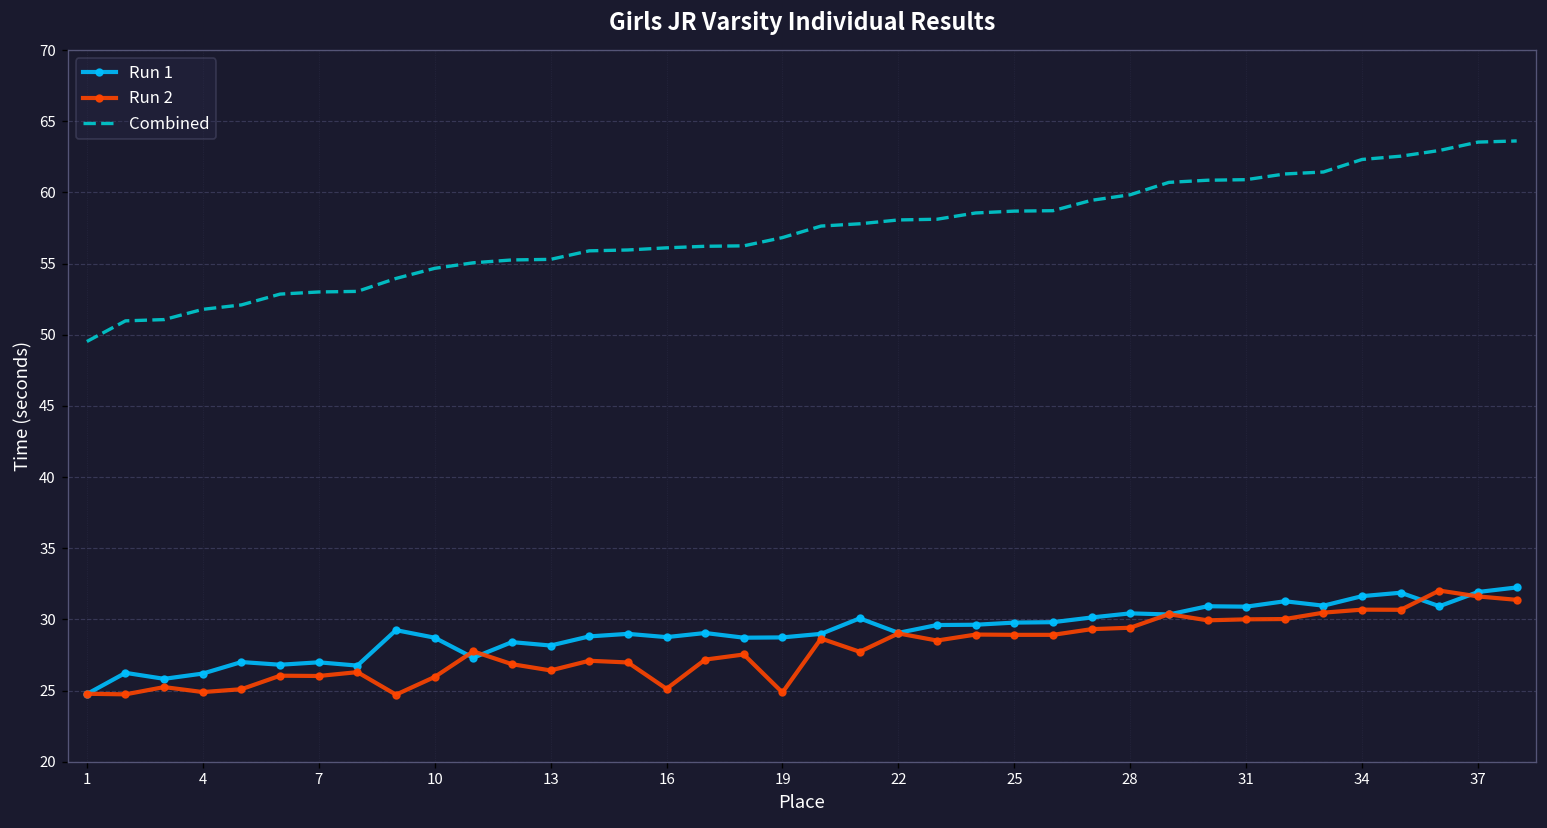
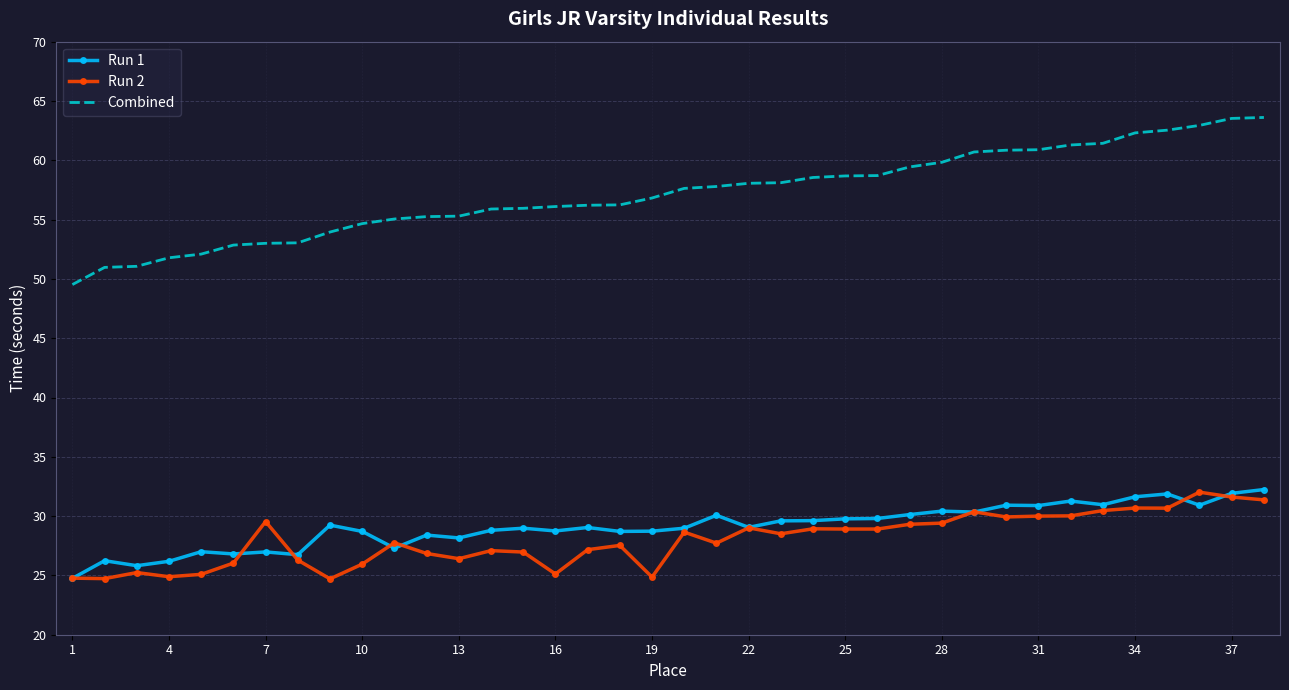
  {
    "Run 2": {
      "4": 24.9,
-     "7": 26.0,
+     "7": 29.5,
      "10": 26.0,
      "13": 26.4,
      "16": 25.1,
      "19": 24.9,
      "25": 28.9,
      "28": 29.4,
      "31": 30.0,
      "34": 30.7,
      "37": 31.6
    }
  }
